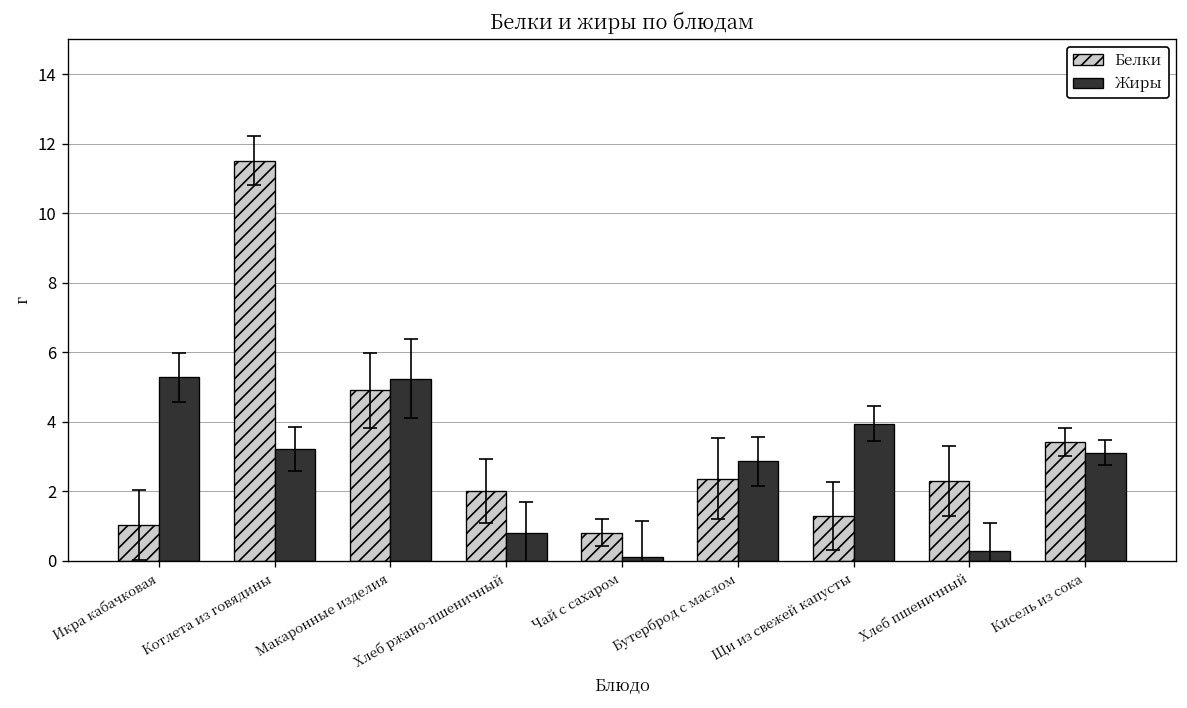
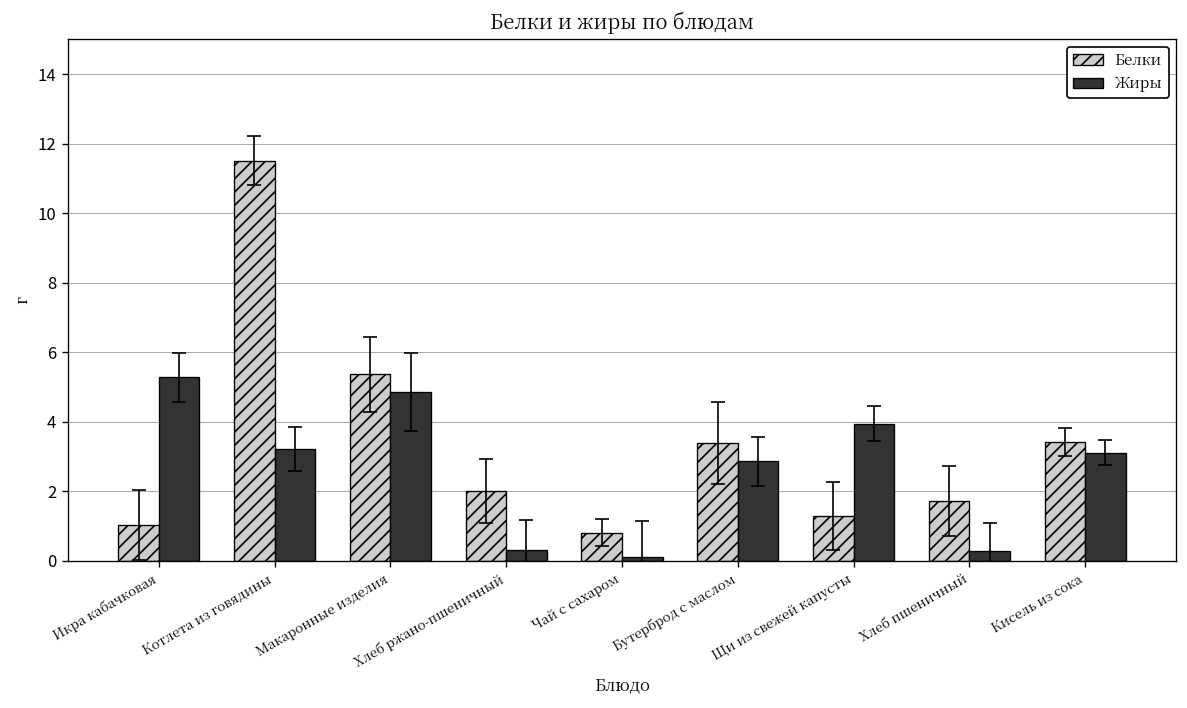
  {
    "Белки": {
      "Икра кабачковая": 1.0,
      "Котлета из говядины": 11.5,
-     "Макаронные изделия": 4.9,
+     "Макаронные изделия": 5.4,
      "Хлеб ржано-пшеничный": 2.0,
      "Чай с сахаром": 0.8,
-     "Бутерброд с маслом": 2.4,
+     "Бутерброд с маслом": 3.4,
      "Щи из свежей капусты": 1.3,
-     "Хлеб пшеничный": 2.3,
+     "Хлеб пшеничный": 1.7,
      "Кисель из сока": 3.4
    },
    "Жиры": {
      "Икра кабачковая": 5.3,
      "Котлета из говядины": 3.2,
-     "Макаронные изделия": 5.2,
-     "Хлеб ржано-пшеничный": 0.8,
+     "Макаронные изделия": 4.9,
+     "Хлеб ржано-пшеничный": 0.3,
      "Чай с сахаром": 0.1,
      "Бутерброд с маслом": 2.9,
      "Щи из свежей капусты": 3.9,
      "Хлеб пшеничный": 0.3,
      "Кисель из сока": 3.1
    }
  }
